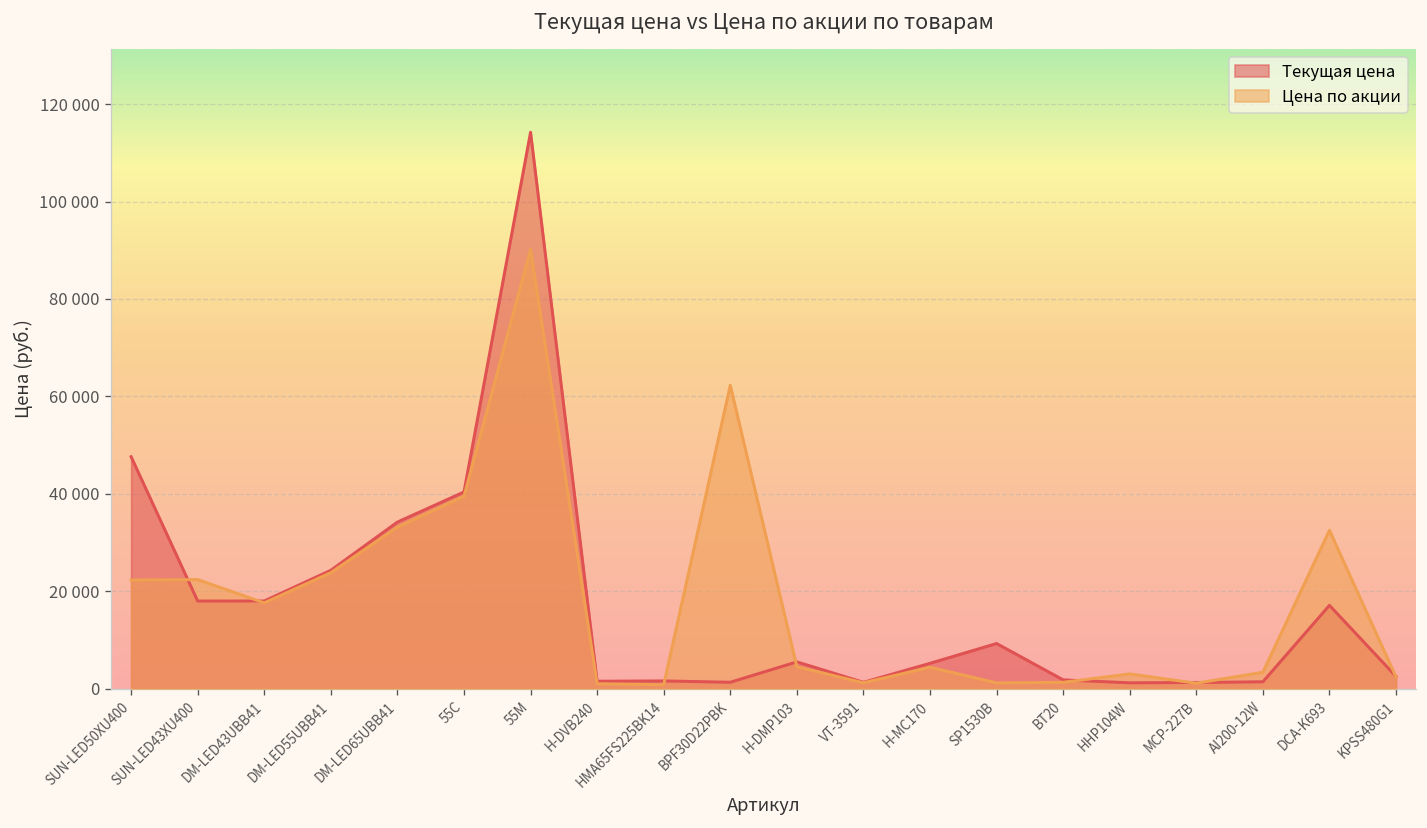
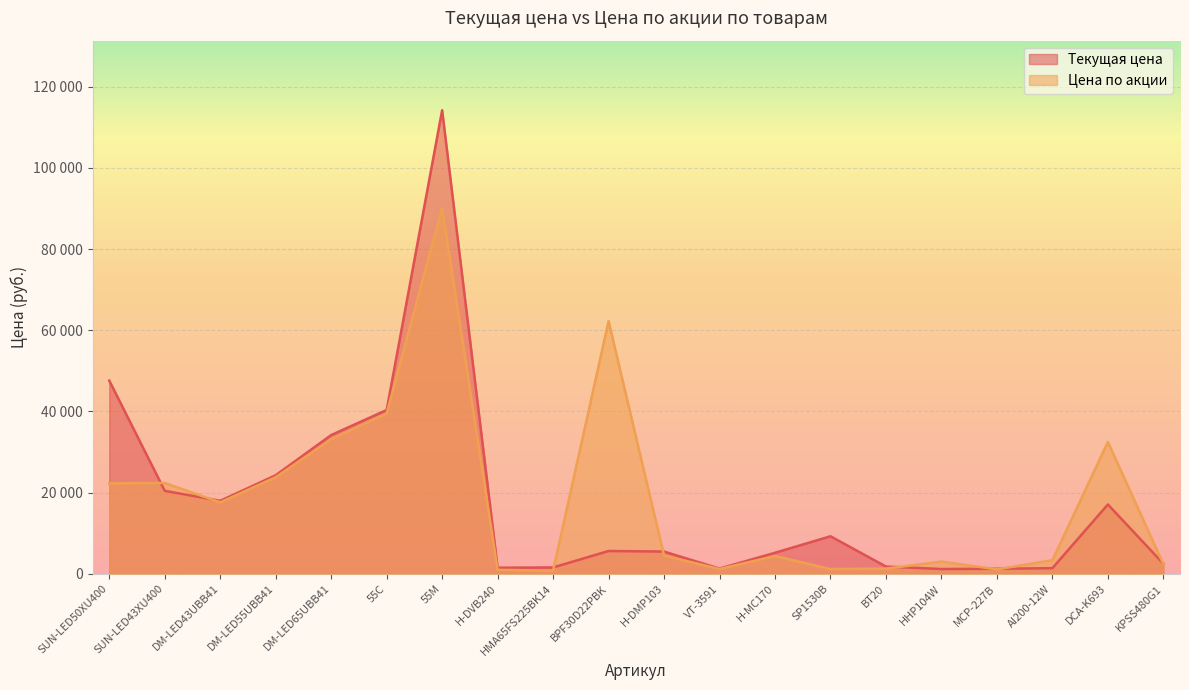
  {
    "Текущая цена": {
      "SUN-LED50XU400": 48000,
-     "SUN-LED43XU400": 18000,
+     "SUN-LED43XU400": 20000,
      "DM-LED65UBB41": 34000,
      "55C": 40000,
      "55M": 114000,
      "HMA65FS225BK14": 2000,
-     "BPF30D22PBK": 1000,
+     "BPF30D22PBK": 6000,
      "H-DMP103": 5000,
      "H-MC170": 5000,
      "SP1530B": 9000,
      "HHP104W": 1000,
      "AI200-12W": 1000,
      "DCA-K693": 17000
    },
    "Цена по акции": {
      "SUN-LED50XU400": 22000,
      "SUN-LED43XU400": 22000,
      "DM-LED65UBB41": 33000,
      "55C": 40000,
      "55M": 90000,
      "HMA65FS225BK14": 1000,
      "BPF30D22PBK": 62000,
      "H-DMP103": 4000,
      "H-MC170": 4000,
      "SP1530B": 1000,
      "HHP104W": 3000,
      "AI200-12W": 3000,
      "DCA-K693": 33000
    }
  }
